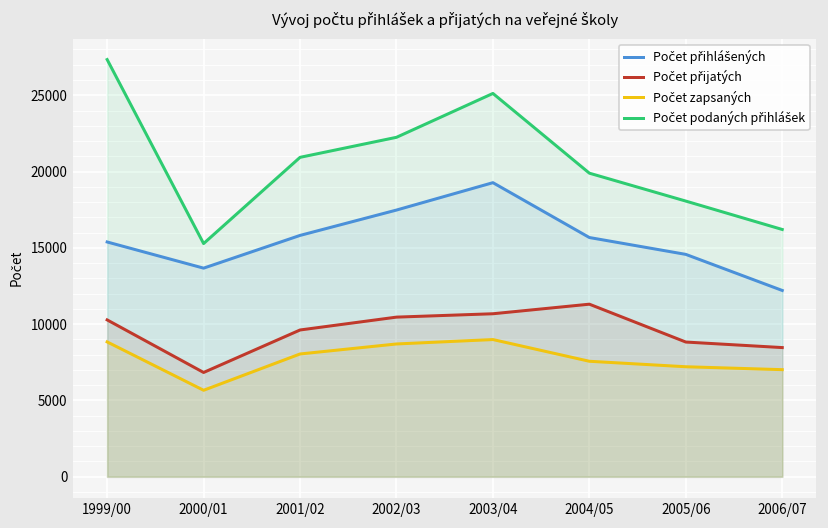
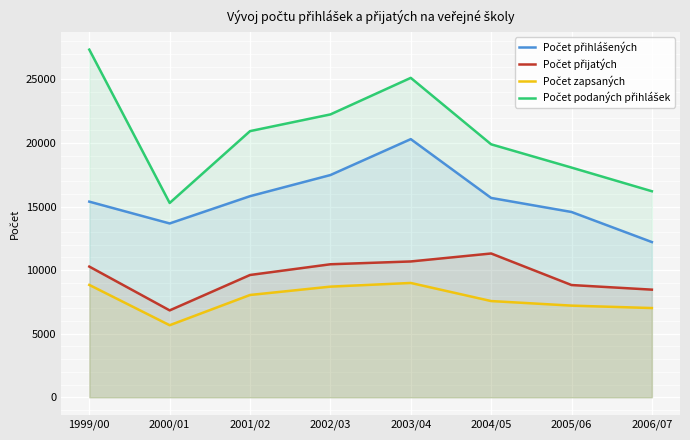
  {
    "Počet přihlášených": {
      "1999/00": 15400,
      "2000/01": 13700,
      "2001/02": 15800,
      "2002/03": 17500,
-     "2003/04": 19300,
+     "2003/04": 20300,
      "2004/05": 15700,
      "2005/06": 14600,
      "2006/07": 12200
    },
    "Počet přijatých": {
      "1999/00": 10300,
      "2000/01": 6800,
      "2001/02": 9600,
      "2002/03": 10500,
      "2003/04": 10700,
      "2004/05": 11300,
      "2005/06": 8800,
      "2006/07": 8500
    },
    "Počet zapsaných": {
      "1999/00": 8800,
      "2000/01": 5700,
      "2001/02": 8000,
      "2002/03": 8700,
      "2003/04": 9000,
      "2004/05": 7600,
      "2005/06": 7200,
      "2006/07": 7000
    },
    "Počet podaných přihlášek": {
      "1999/00": 27300,
      "2000/01": 15300,
      "2001/02": 20900,
      "2002/03": 22200,
      "2003/04": 25100,
      "2004/05": 19900,
      "2005/06": 18100,
      "2006/07": 16200
    }
  }
